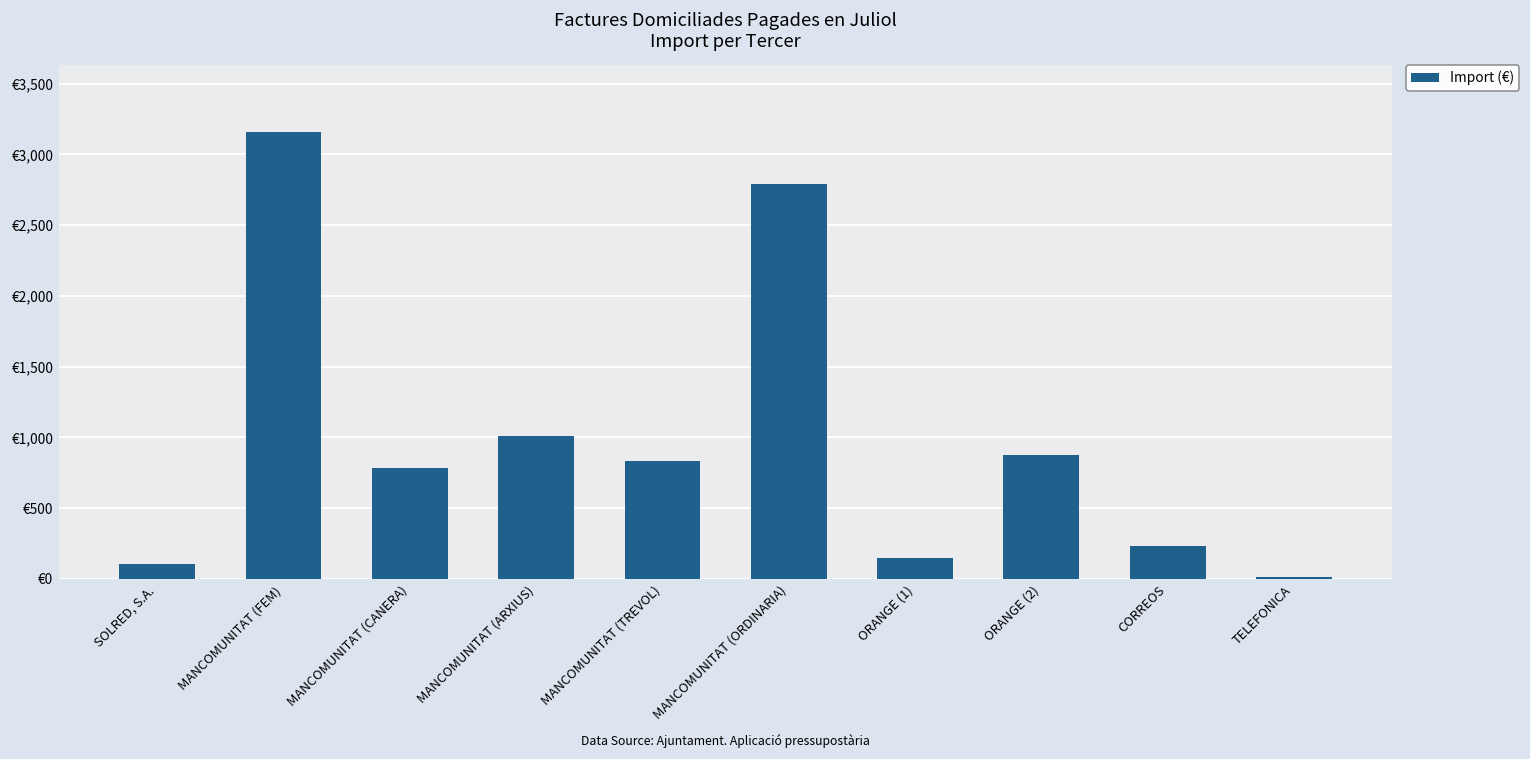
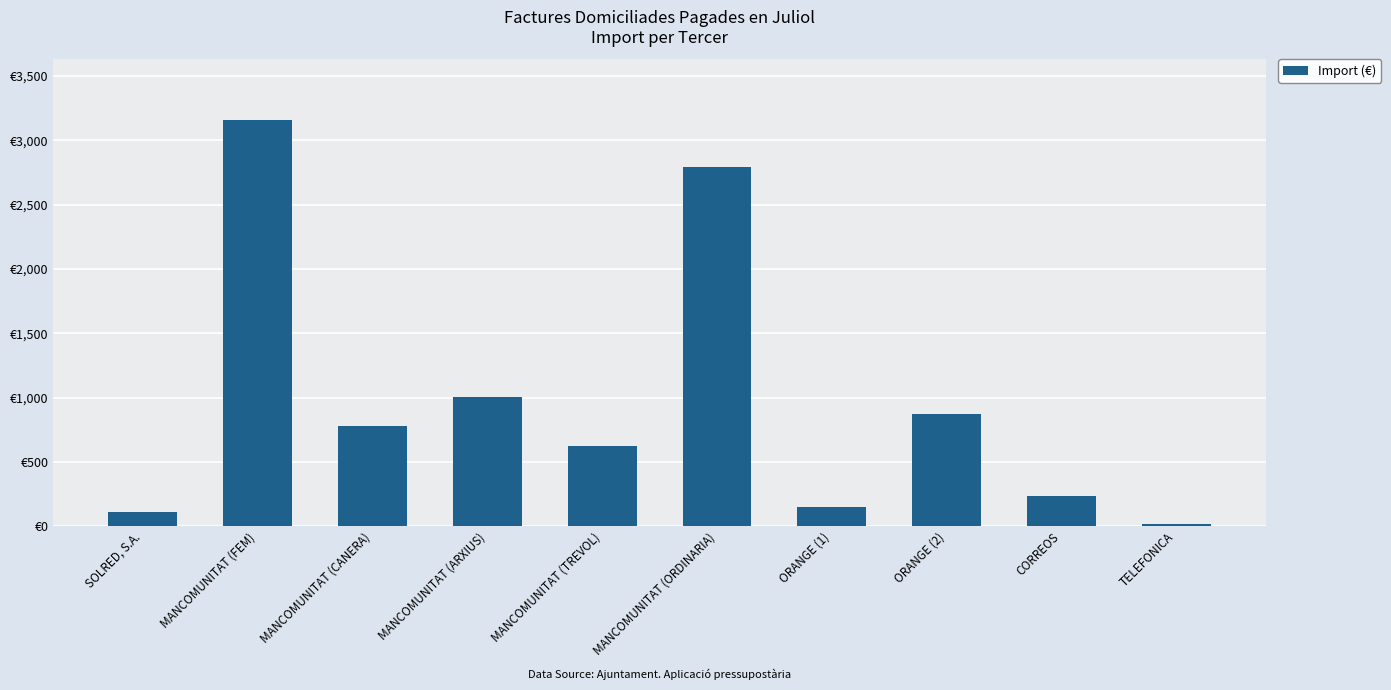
  {
    "SOLRED, S.A.": "€110",
    "MANCOMUNITAT (FEM)": "€3,160",
    "MANCOMUNITAT (CANERA)": "€780",
    "MANCOMUNITAT (ARXIUS)": "€1,010",
-   "MANCOMUNITAT (TREVOL)": "€840",
+   "MANCOMUNITAT (TREVOL)": "€620",
    "MANCOMUNITAT (ORDINARIA)": "€2,790",
    "ORANGE (1)": "€150",
    "ORANGE (2)": "€870",
    "CORREOS": "€240"
  }
